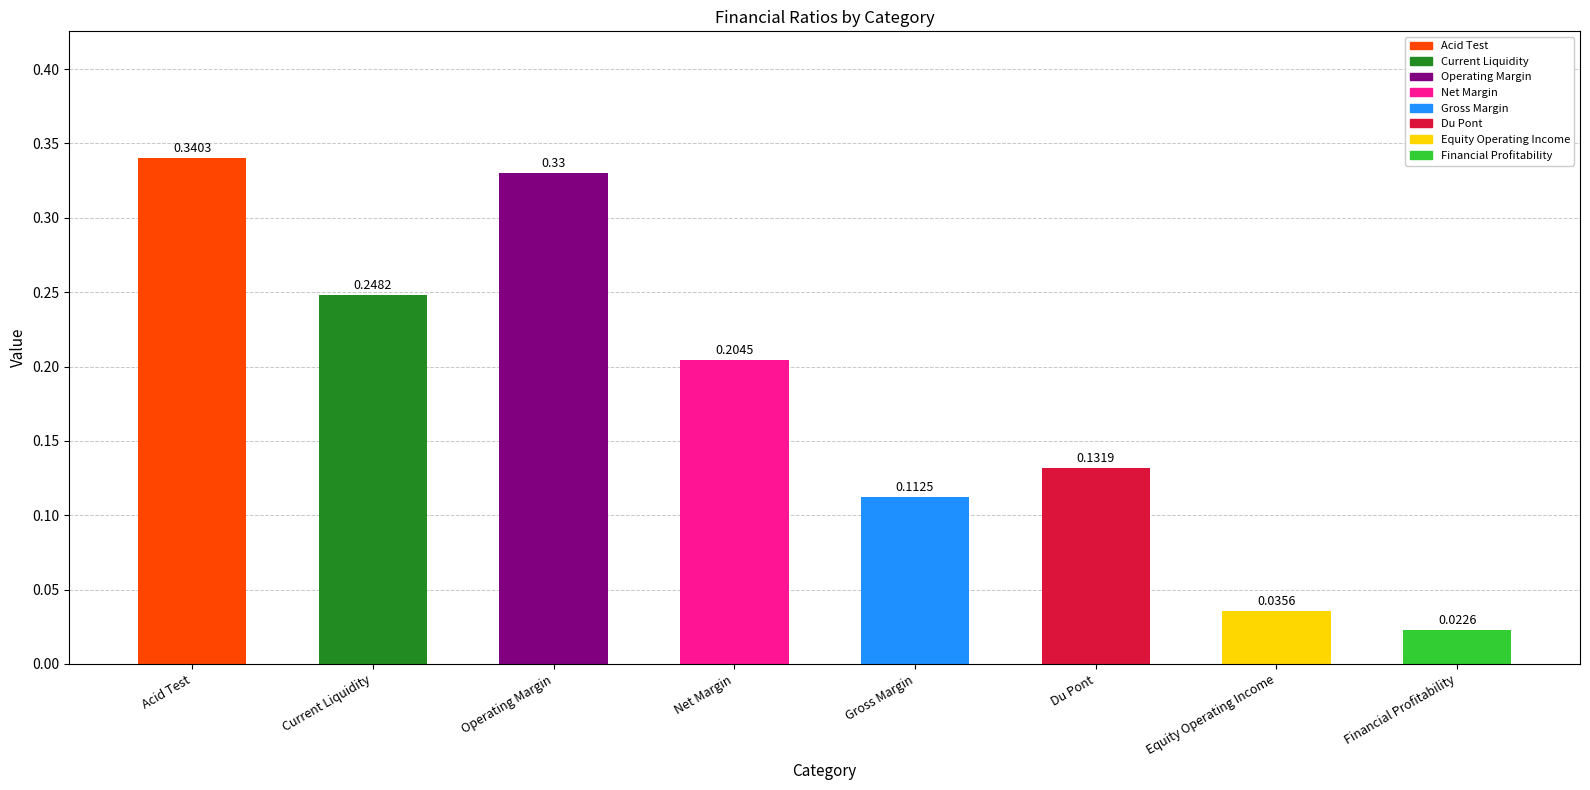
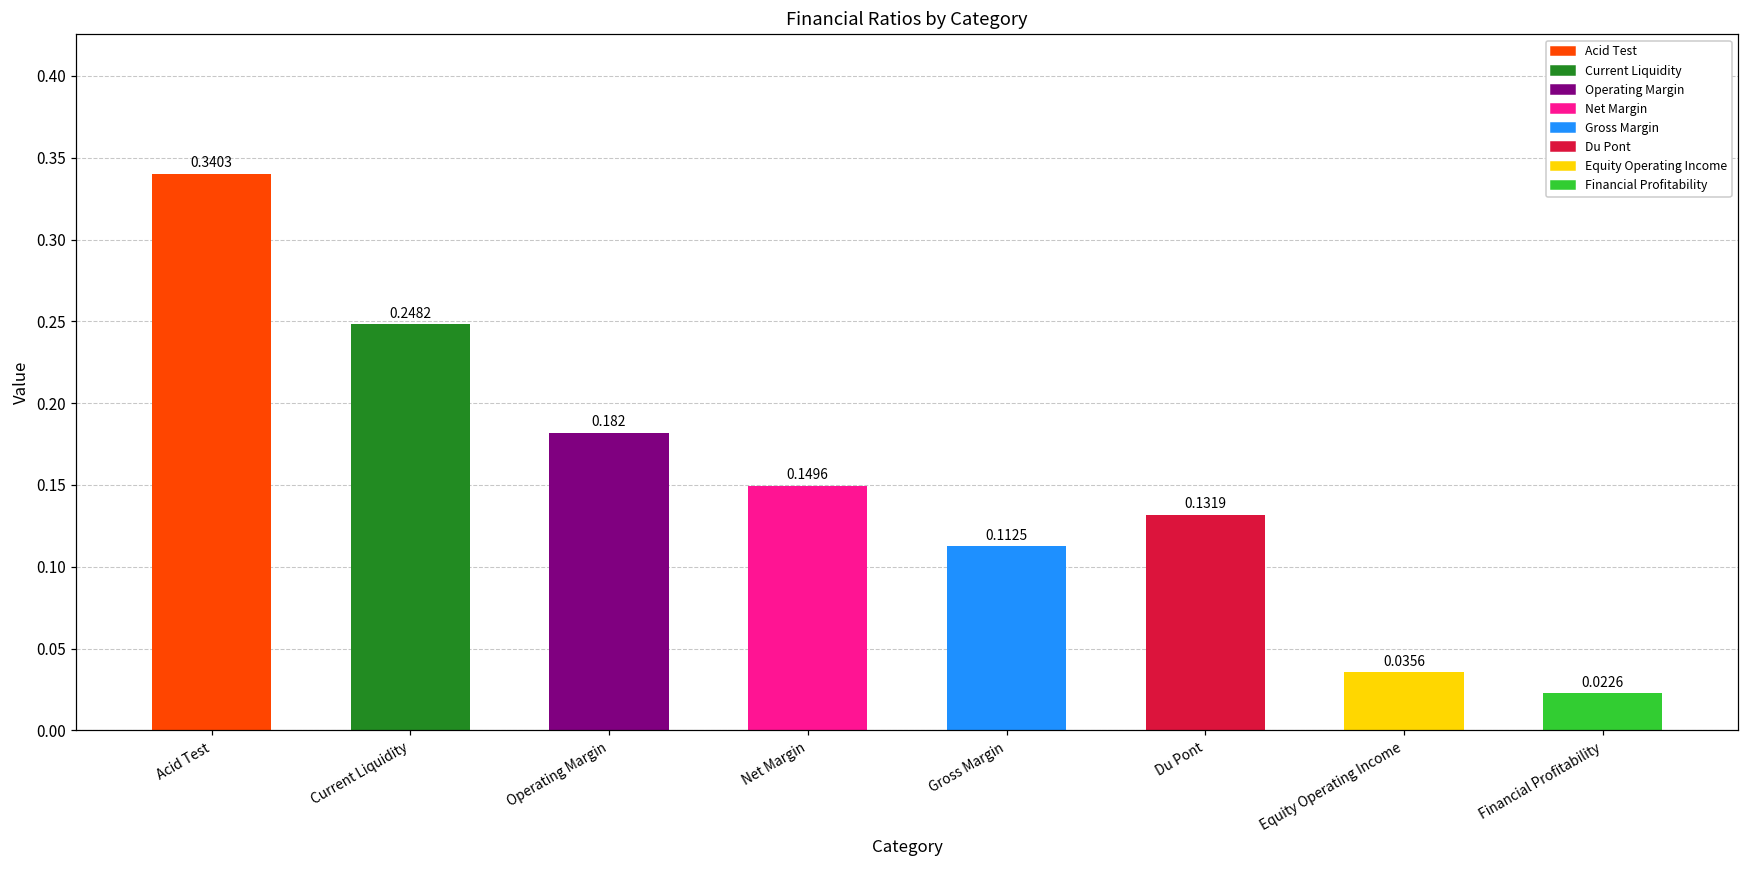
  {
    "Acid Test": 0.3403,
    "Current Liquidity": 0.2482,
-   "Operating Margin": 0.33,
-   "Net Margin": 0.2045,
+   "Operating Margin": 0.182,
+   "Net Margin": 0.1496,
    "Gross Margin": 0.1125,
    "Du Pont": 0.1319,
    "Equity Operating Income": 0.0356,
    "Financial Profitability": 0.0226
  }
